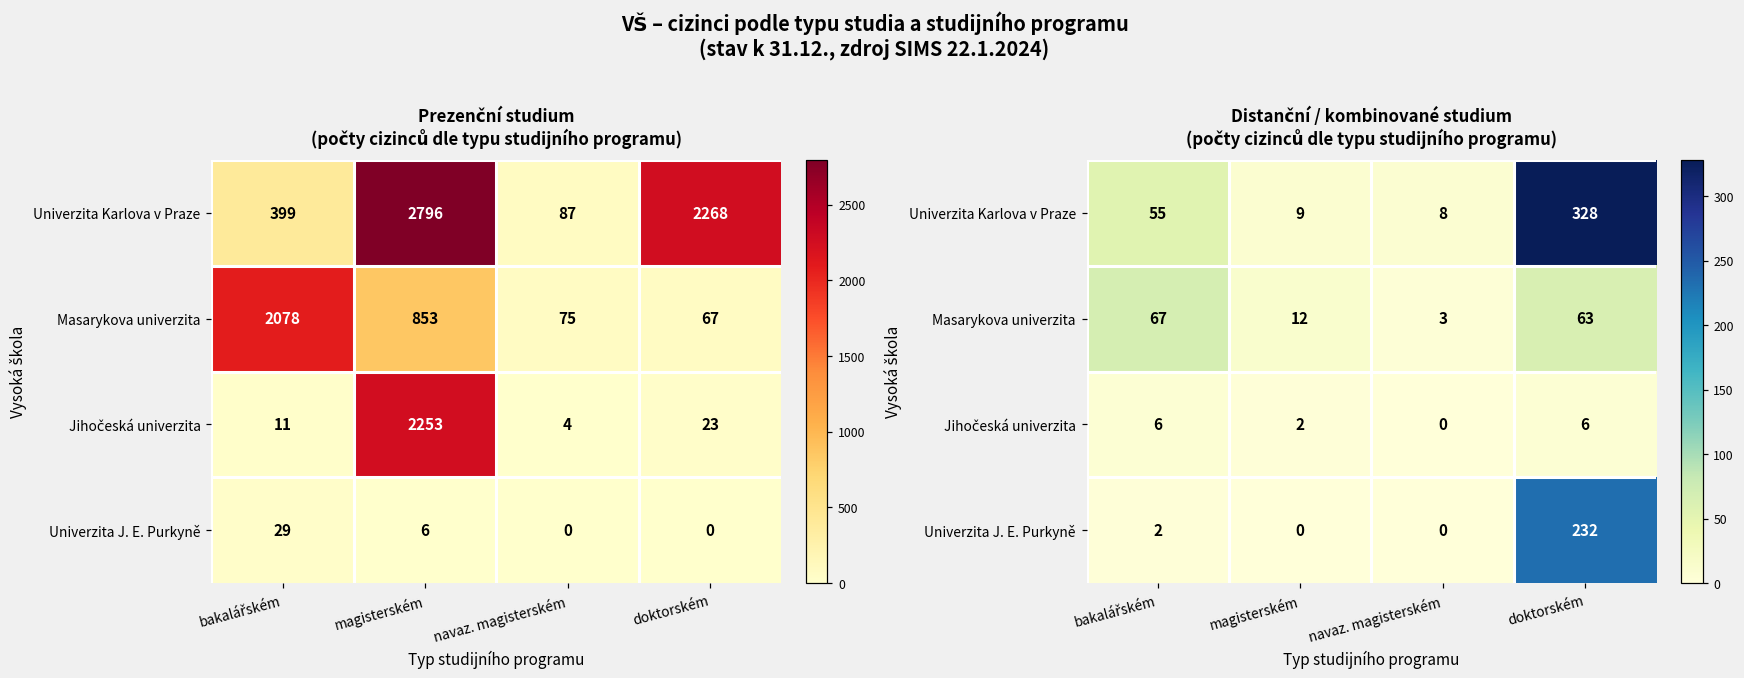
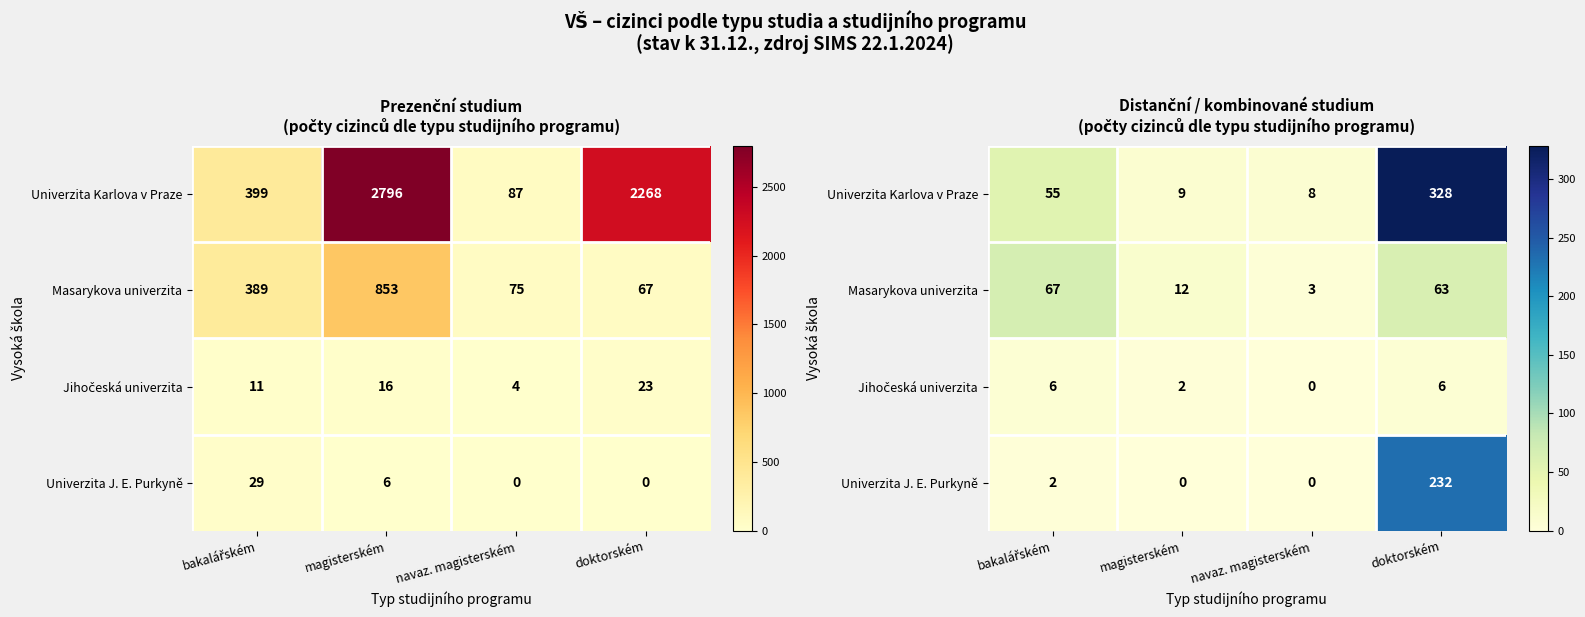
  {
    "Prezenční studium (počty cizinců dle typu studijního programu)": {
      "Univerzita Karlova v Praze": {
        "bakalářském": 399,
        "magisterském": 2796,
        "navaz. magisterském": 87,
        "doktorském": 2268
      },
      "Masarykova univerzita": {
-       "bakalářském": 2078,
+       "bakalářském": 389,
        "magisterském": 853,
        "navaz. magisterském": 75,
        "doktorském": 67
      },
      "Jihočeská univerzita": {
        "bakalářském": 11,
-       "magisterském": 2253,
+       "magisterském": 16,
        "navaz. magisterském": 4,
        "doktorském": 23
      },
      "Univerzita J. E. Purkyně": {
        "bakalářském": 29,
        "magisterském": 6,
        "navaz. magisterském": 0,
        "doktorském": 0
      }
    },
    "Distanční / kombinované studium (počty cizinců dle typu studijního programu)": {
      "Univerzita Karlova v Praze": {
        "bakalářském": 55,
        "magisterském": 9,
        "navaz. magisterském": 8,
        "doktorském": 328
      },
      "Masarykova univerzita": {
        "bakalářském": 67,
        "magisterském": 12,
        "navaz. magisterském": 3,
        "doktorském": 63
      },
      "Jihočeská univerzita": {
        "bakalářském": 6,
        "magisterském": 2,
        "navaz. magisterském": 0,
        "doktorském": 6
      },
      "Univerzita J. E. Purkyně": {
        "bakalářském": 2,
        "magisterském": 0,
        "navaz. magisterském": 0,
        "doktorském": 232
      }
    }
  }
